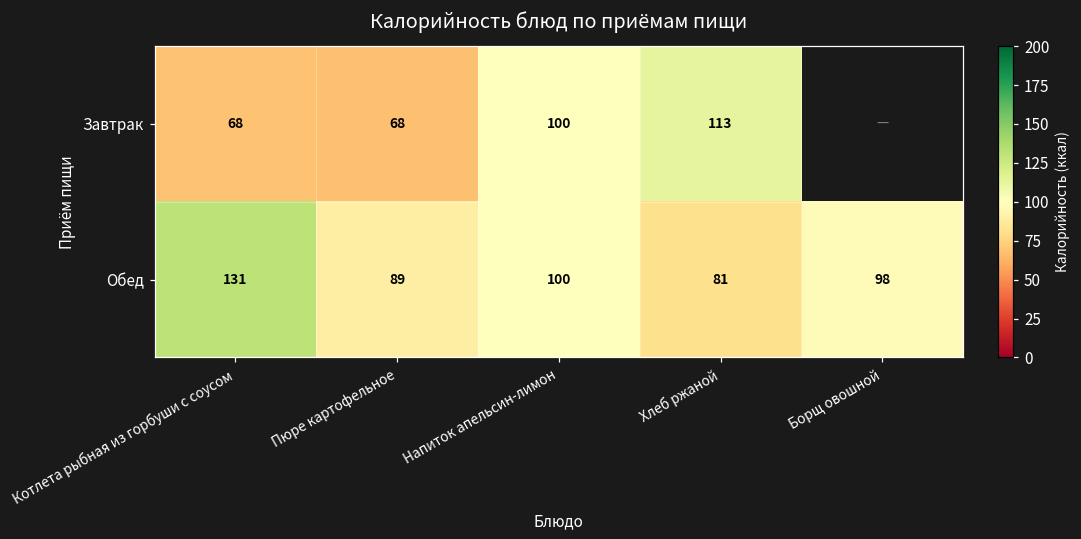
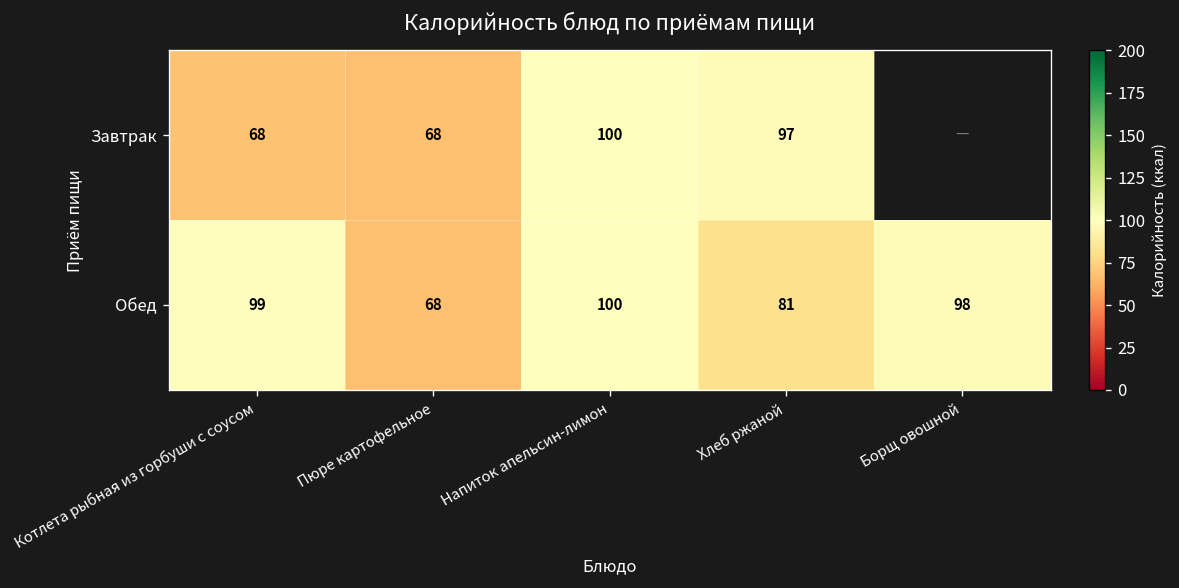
  {
    "Завтрак": {
      "Котлета рыбная из горбуши с соусом": 68,
      "Пюре картофельное": 68,
      "Напиток апельсин-лимон": 100,
-     "Хлеб ржаной": 113
+     "Хлеб ржаной": 97
    },
    "Обед": {
-     "Котлета рыбная из горбуши с соусом": 131,
-     "Пюре картофельное": 89,
+     "Котлета рыбная из горбуши с соусом": 99,
+     "Пюре картофельное": 68,
      "Напиток апельсин-лимон": 100,
      "Хлеб ржаной": 81,
      "Борщ овошной": 98
    }
  }
